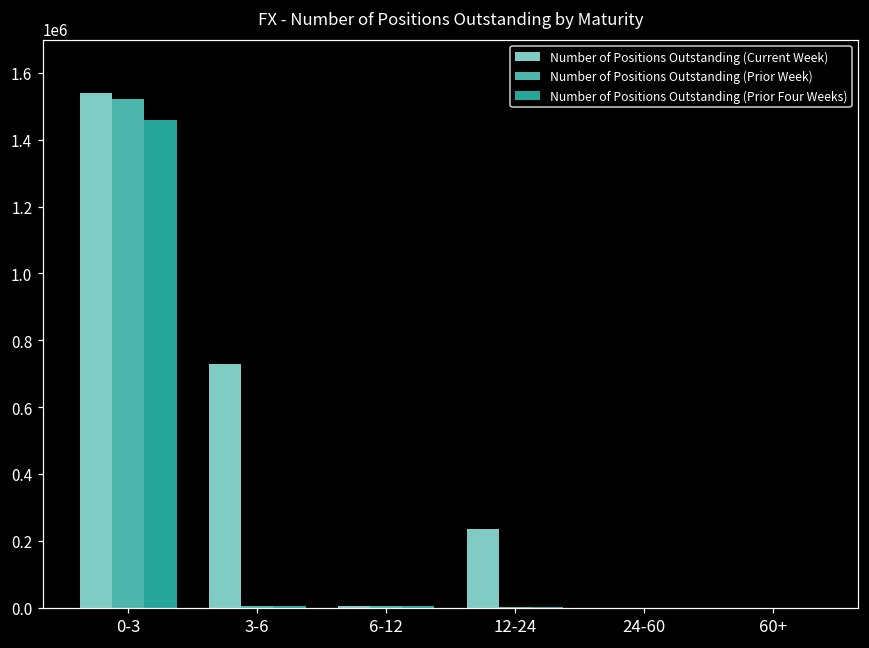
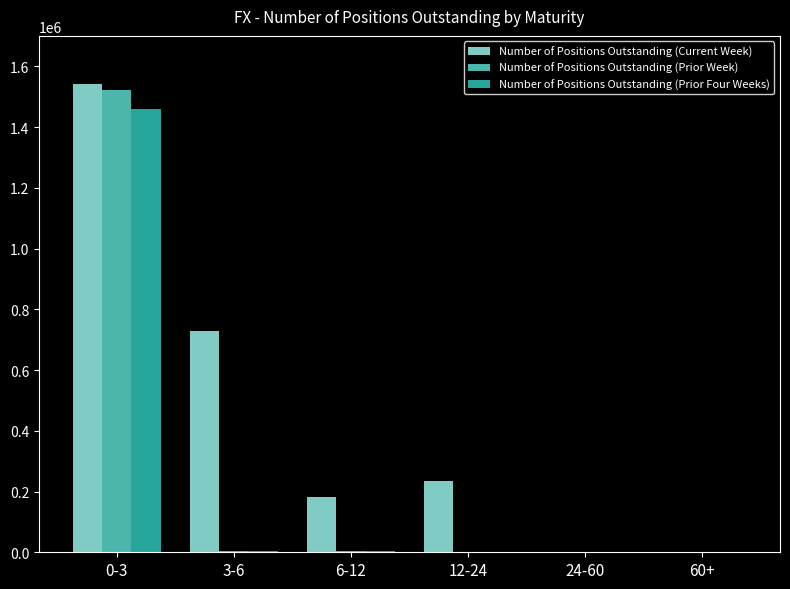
  {
    "Number of Positions Outstanding (Current Week)": {
      "0-3": 1540000,
      "3-6": 730000,
-     "6-12": 10000,
+     "6-12": 180000,
      "12-24": 240000
    }
  }
